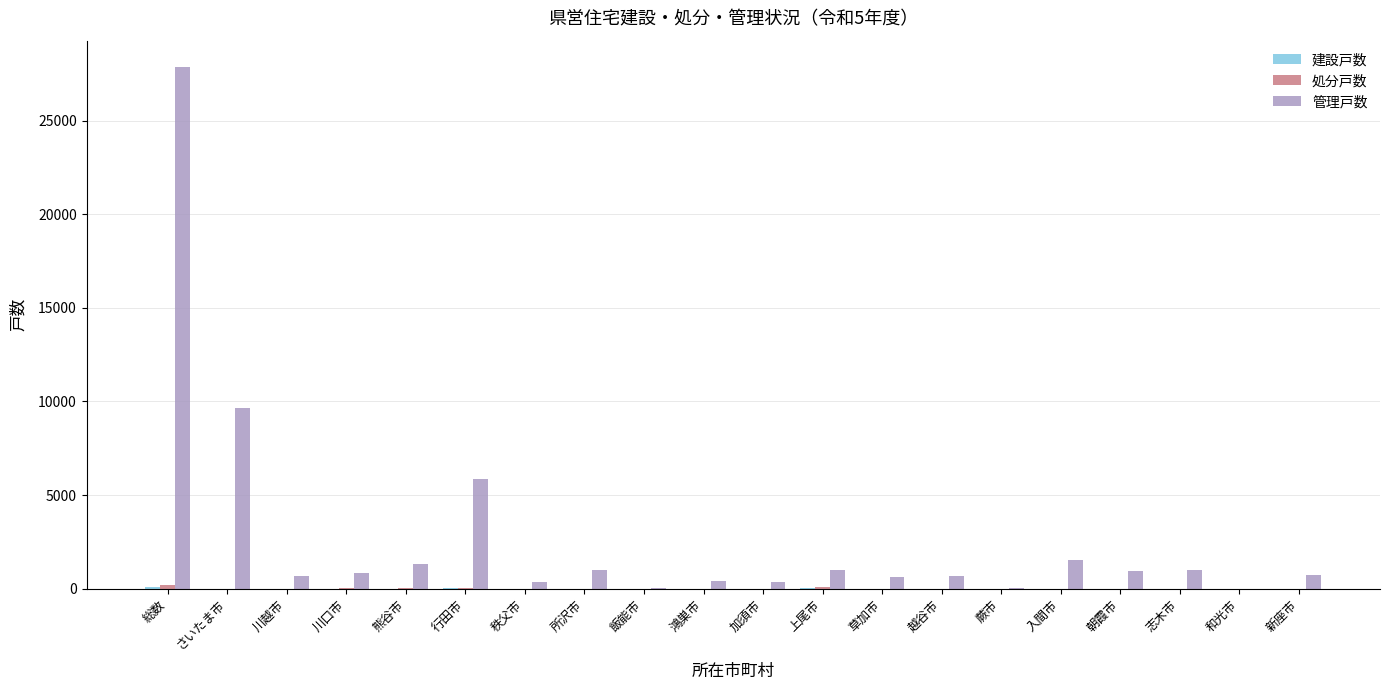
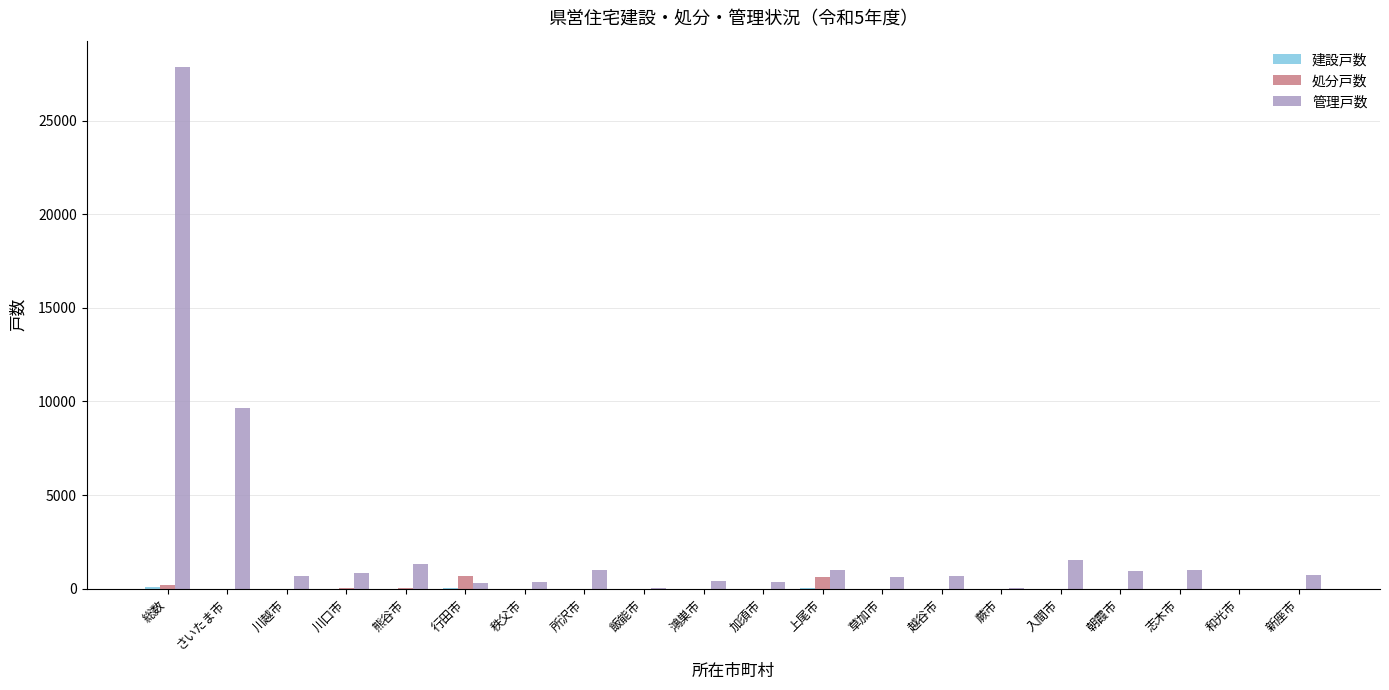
  {
    "建設戸数": {
      "さいたま市": 0,
      "川越市": 0,
      "川口市": 0,
      "熊谷市": 0,
      "秩父市": 0,
      "所沢市": 0,
      "飯能市": 0,
      "加須市": 0,
      "草加市": 0,
      "越谷市": 0,
      "蕨市": 0,
      "入間市": 0,
      "朝霞市": 0,
      "志木市": 0,
      "和光市": 0,
      "新座市": 0
    },
    "処分戸数": {
      "総数": 200,
      "さいたま市": 0,
      "川越市": 0,
-     "行田市": 0,
+     "行田市": 700,
      "秩父市": 0,
      "所沢市": 0,
      "飯能市": 0,
      "鴻巣市": 0,
      "加須市": 0,
-     "上尾市": 100,
+     "上尾市": 600,
      "草加市": 0,
      "越谷市": 0,
      "蕨市": 0,
      "志木市": 0,
      "和光市": 0,
      "新座市": 0
    },
    "管理戸数": {
      "総数": 27900,
      "さいたま市": 9600,
      "川越市": 700,
      "川口市": 900,
      "熊谷市": 1300,
-     "行田市": 5900,
+     "行田市": 300,
      "秩父市": 400,
      "所沢市": 1000,
      "鴻巣市": 400,
      "加須市": 400,
      "上尾市": 1000,
      "草加市": 600,
      "越谷市": 700,
      "入間市": 1500,
      "朝霞市": 900,
      "志木市": 1000,
      "和光市": 0,
      "新座市": 700
    }
  }
